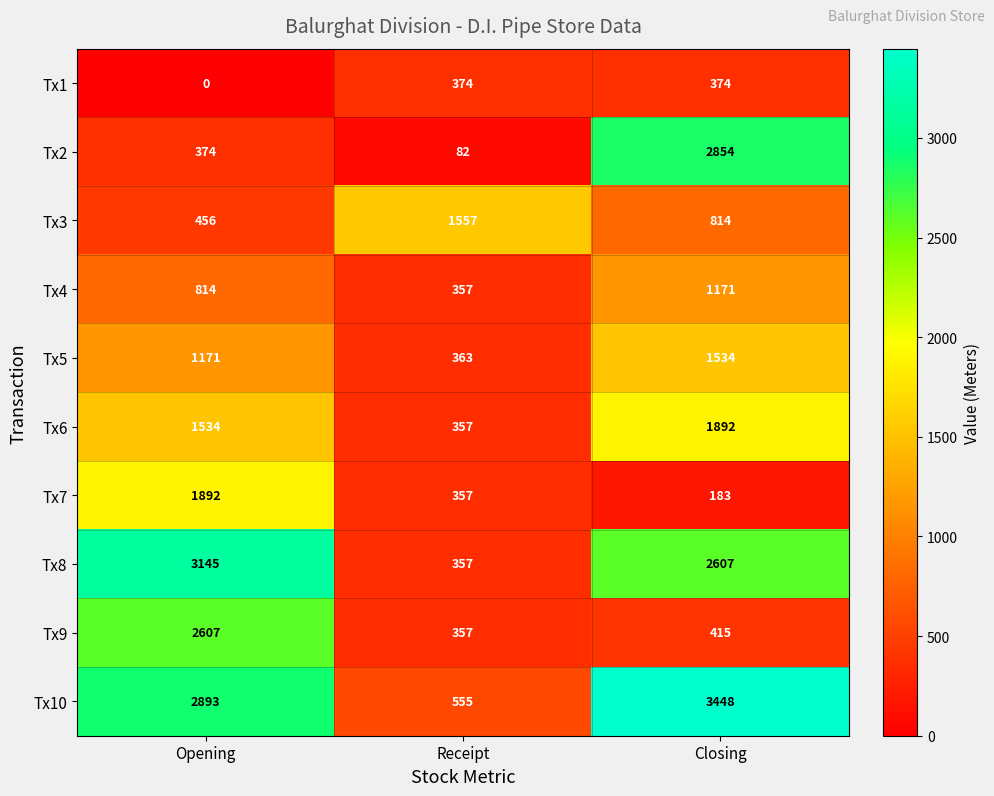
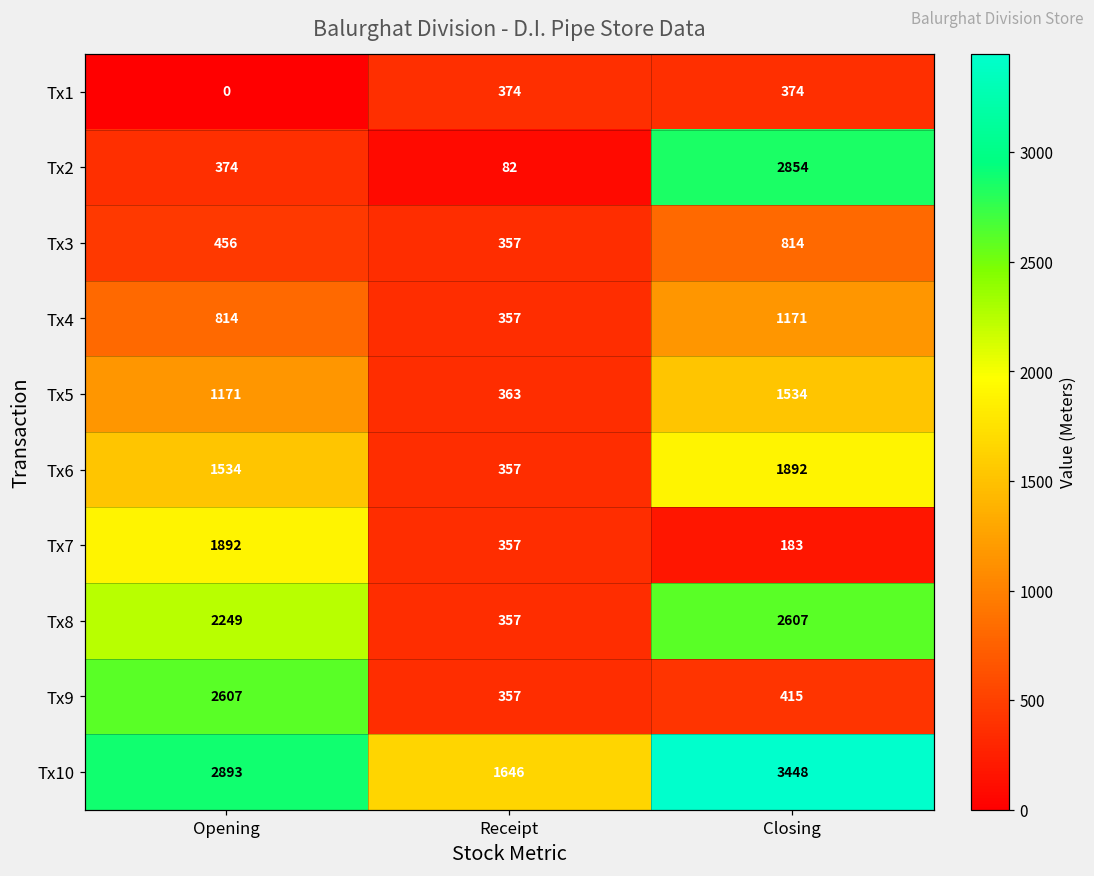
  {
    "Tx1": {
      "Opening": 0,
      "Receipt": 374,
      "Closing": 374
    },
    "Tx2": {
      "Opening": 374,
      "Receipt": 82,
      "Closing": 2854
    },
    "Tx3": {
      "Opening": 456,
-     "Receipt": 1557,
+     "Receipt": 357,
      "Closing": 814
    },
    "Tx4": {
      "Opening": 814,
      "Receipt": 357,
      "Closing": 1171
    },
    "Tx5": {
      "Opening": 1171,
      "Receipt": 363,
      "Closing": 1534
    },
    "Tx6": {
      "Opening": 1534,
      "Receipt": 357,
      "Closing": 1892
    },
    "Tx7": {
      "Opening": 1892,
      "Receipt": 357,
      "Closing": 183
    },
    "Tx8": {
-     "Opening": 3145,
+     "Opening": 2249,
      "Receipt": 357,
      "Closing": 2607
    },
    "Tx9": {
      "Opening": 2607,
      "Receipt": 357,
      "Closing": 415
    },
    "Tx10": {
      "Opening": 2893,
-     "Receipt": 555,
+     "Receipt": 1646,
      "Closing": 3448
    }
  }
